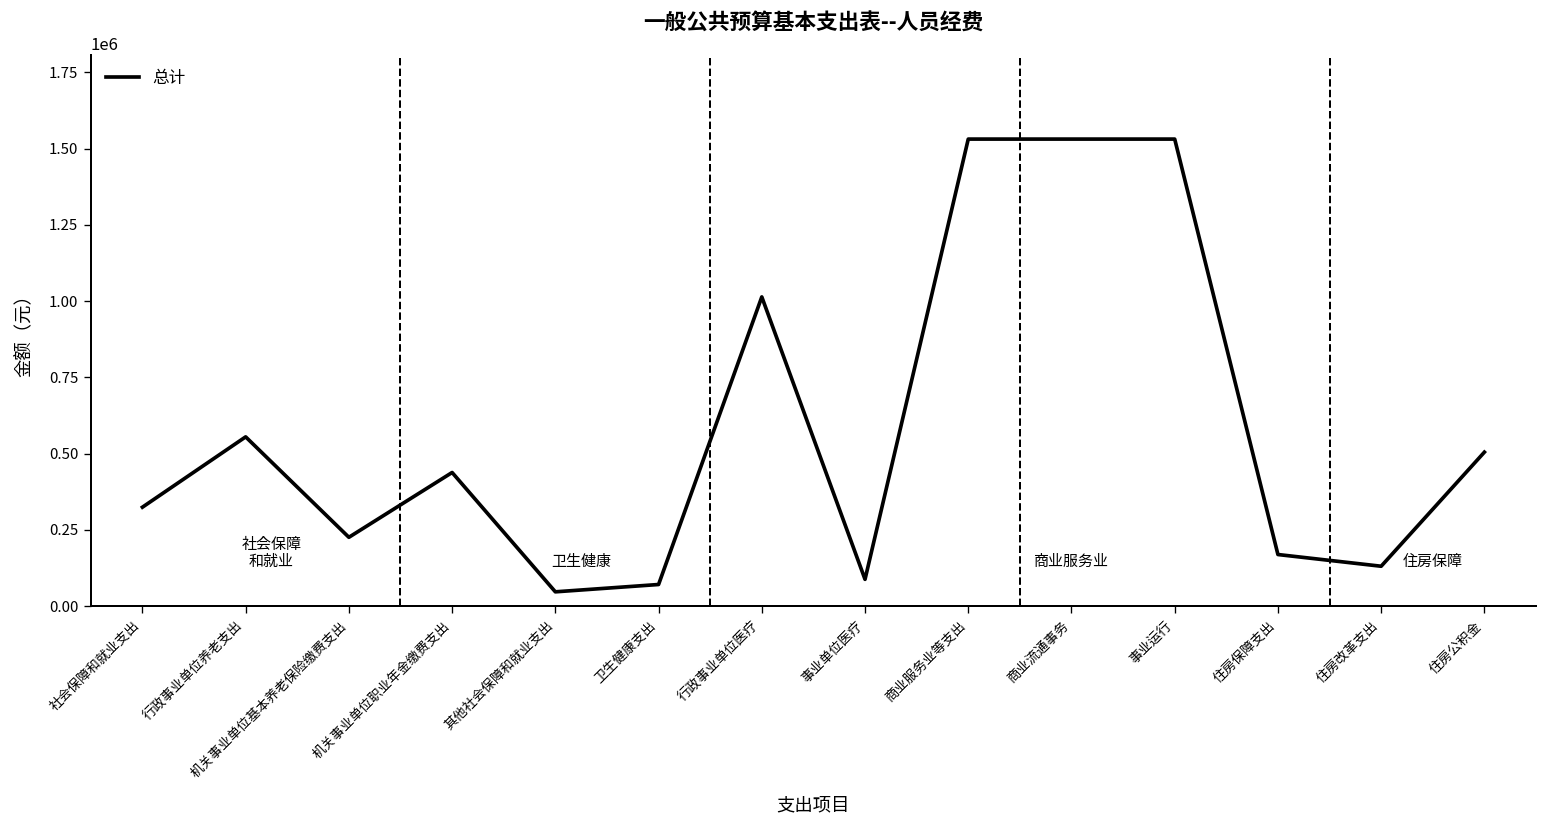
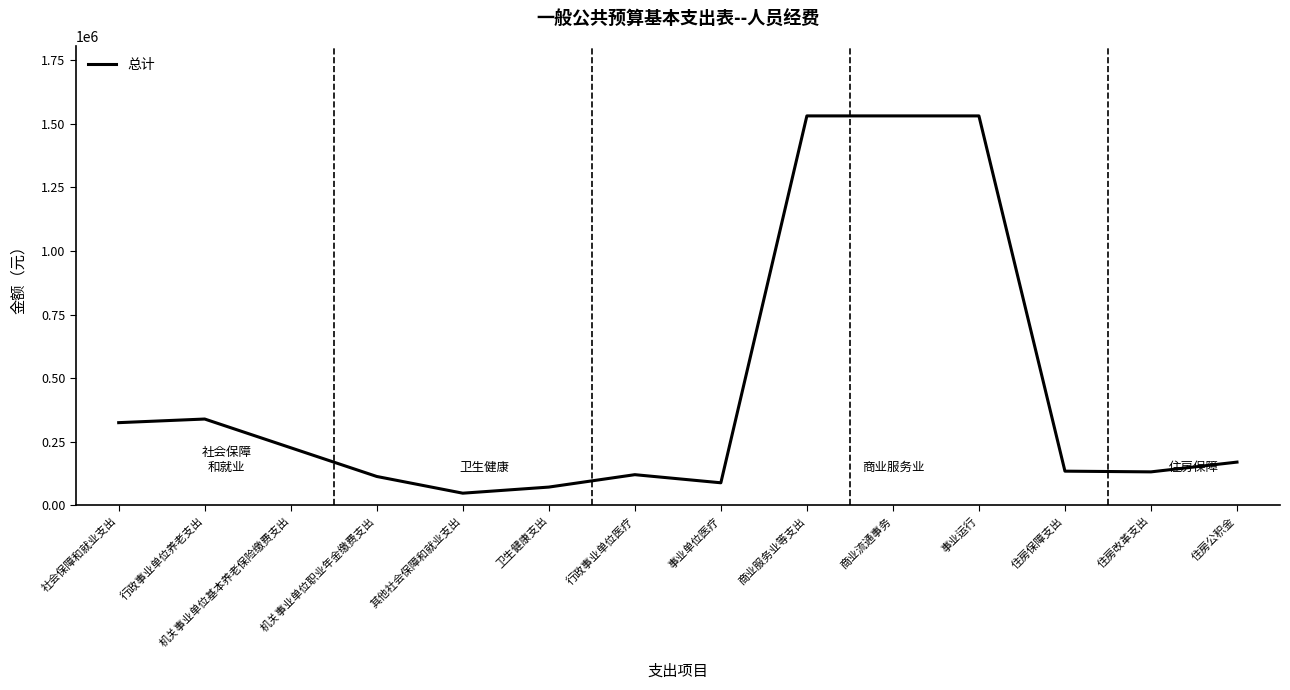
  {
    "社会保障和就业支出": 320000,
-   "行政事业单位养老支出": 560000,
+   "行政事业单位养老支出": 340000,
    "机关事业单位基本养老保险缴费支出": 230000,
-   "机关事业单位职业年金缴费支出": 440000,
+   "机关事业单位职业年金缴费支出": 110000,
    "其他社会保障和就业支出": 50000,
    "卫生健康支出": 70000,
-   "行政事业单位医疗": 1010000,
+   "行政事业单位医疗": 120000,
    "事业单位医疗": 90000,
    "商业服务业等支出": 1530000,
    "商业流通事务": 1530000,
    "事业运行": 1530000,
-   "住房保障支出": 170000,
+   "住房保障支出": 130000,
    "住房改革支出": 130000,
-   "住房公积金": 510000
+   "住房公积金": 170000
  }
